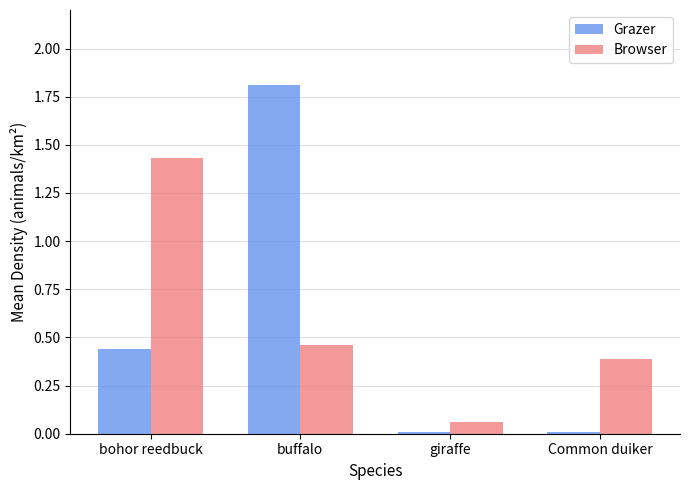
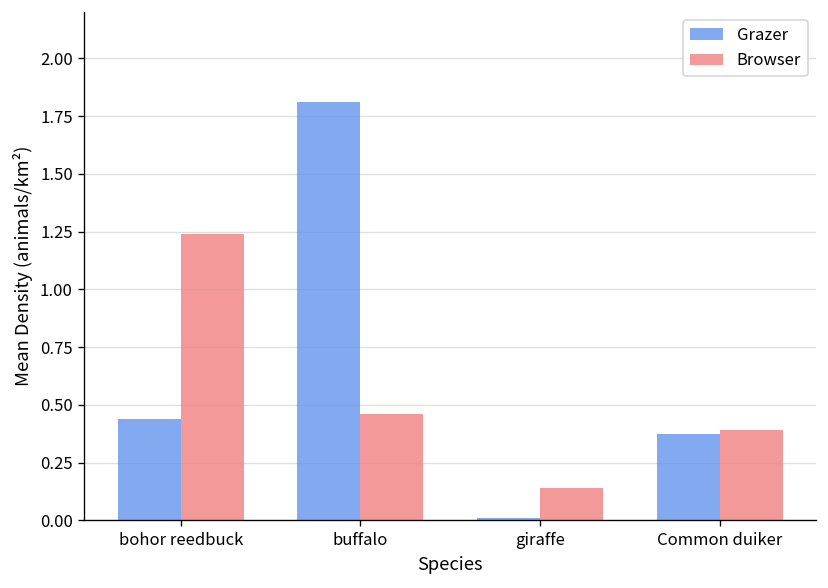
  {
    "Grazer": {
      "bohor reedbuck": 0.44,
      "buffalo": 1.81,
-     "Common duiker": 0.01
+     "Common duiker": 0.37
    },
    "Browser": {
-     "bohor reedbuck": 1.43,
+     "bohor reedbuck": 1.24,
      "buffalo": 0.46,
-     "giraffe": 0.06,
+     "giraffe": 0.14,
      "Common duiker": 0.39
    }
  }
